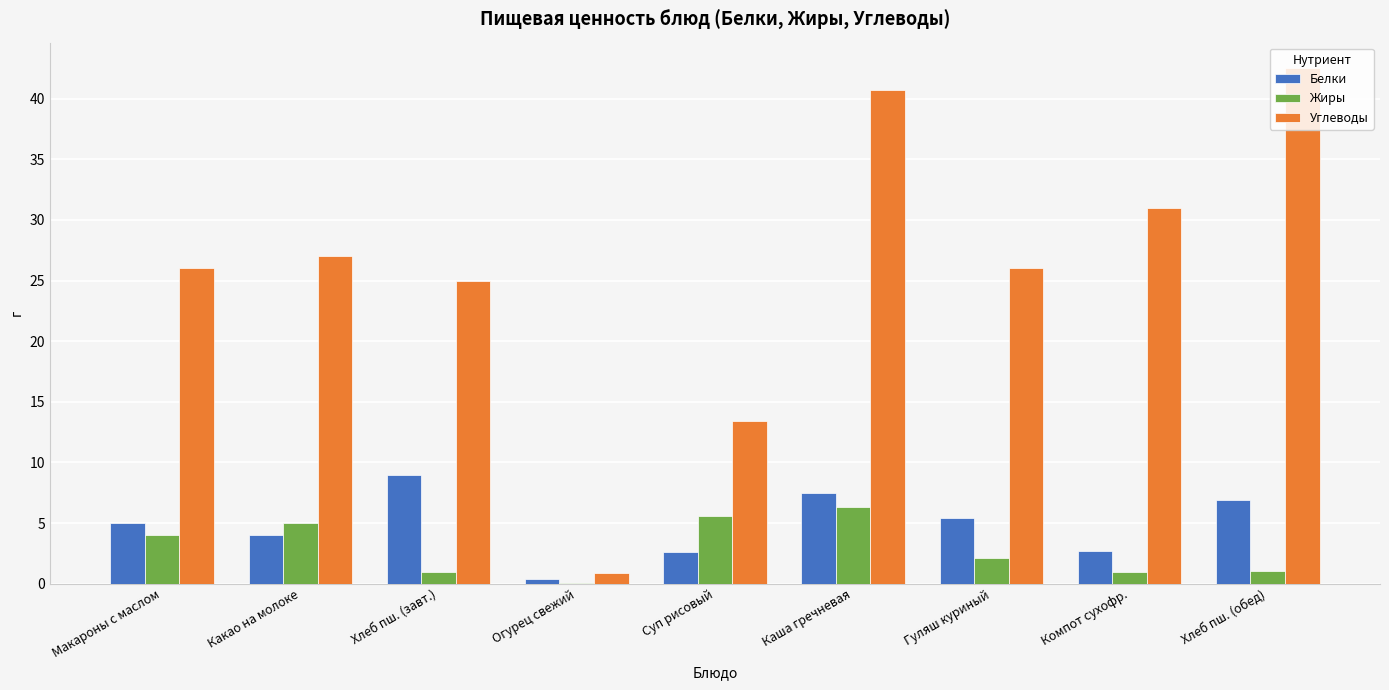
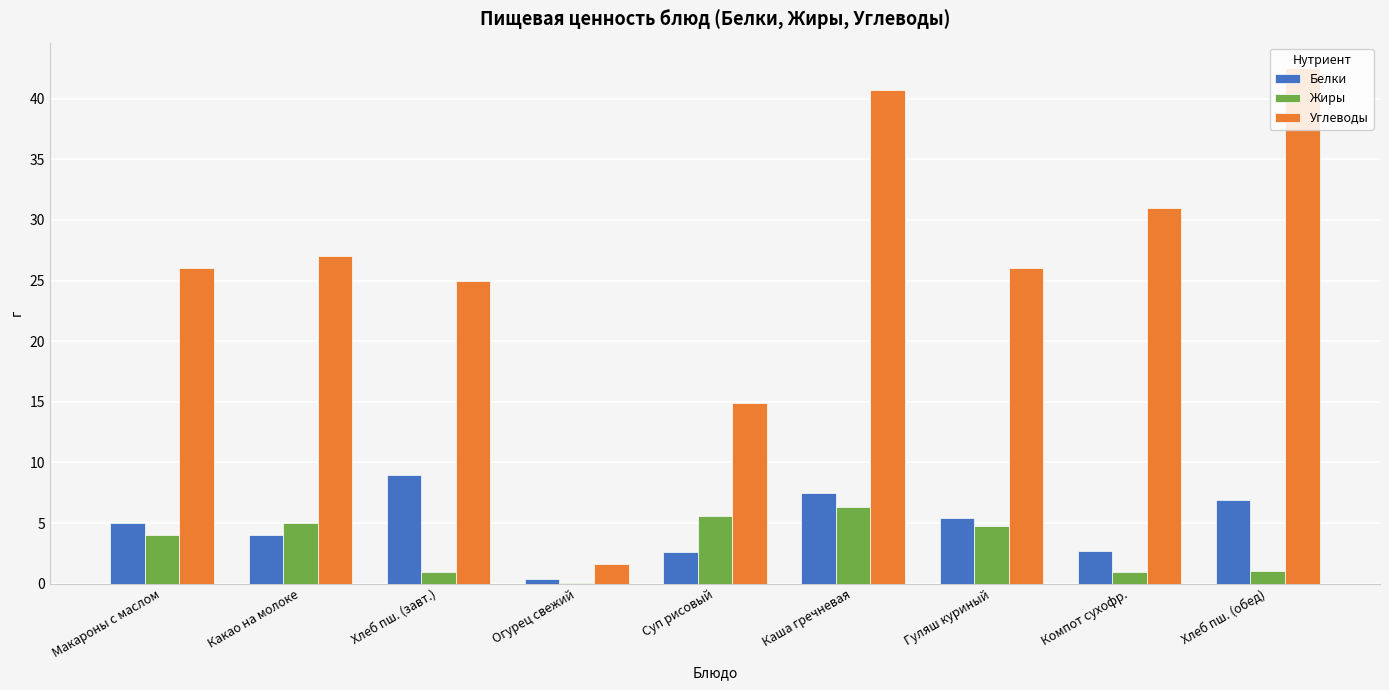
  {
    "Белки": {
      "Макароны с маслом": 5.0,
      "Какао на молоке": 4.0,
      "Хлеб пш. (завт.)": 9.0,
      "Огурец свежий": 0.4,
      "Суп рисовый": 2.6,
      "Каша гречневая": 7.5,
      "Гуляш куриный": 5.4,
      "Компот сухофр.": 2.7,
      "Хлеб пш. (обед)": 6.9
    },
    "Жиры": {
      "Макароны с маслом": 4.0,
      "Какао на молоке": 5.0,
      "Хлеб пш. (завт.)": 1.0,
      "Суп рисовый": 5.6,
      "Каша гречневая": 6.3,
-     "Гуляш куриный": 2.1,
+     "Гуляш куриный": 4.8,
      "Компот сухофр.": 1.0,
      "Хлеб пш. (обед)": 1.1
    },
    "Углеводы": {
      "Макароны с маслом": 26.0,
      "Какао на молоке": 27.0,
      "Хлеб пш. (завт.)": 25.0,
-     "Огурец свежий": 0.9,
-     "Суп рисовый": 13.4,
+     "Огурец свежий": 1.7,
+     "Суп рисовый": 14.9,
      "Каша гречневая": 40.7,
      "Гуляш куриный": 26.0,
      "Компот сухофр.": 31.0
    }
  }
